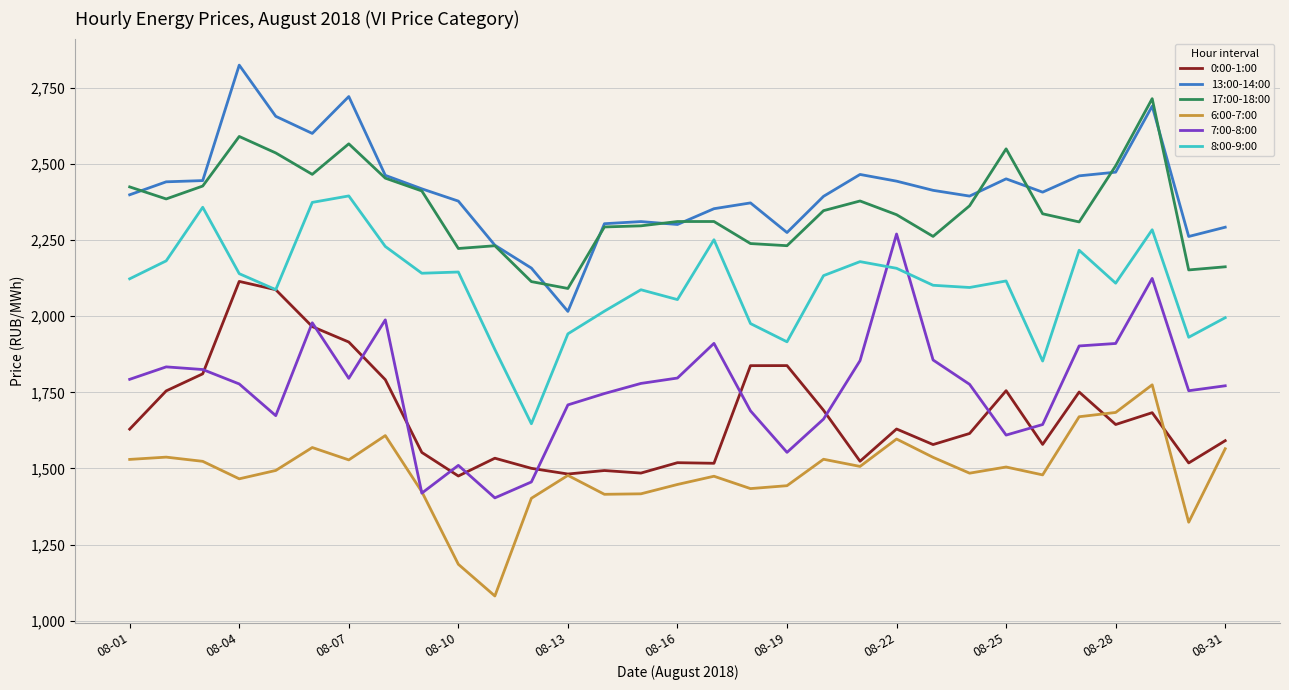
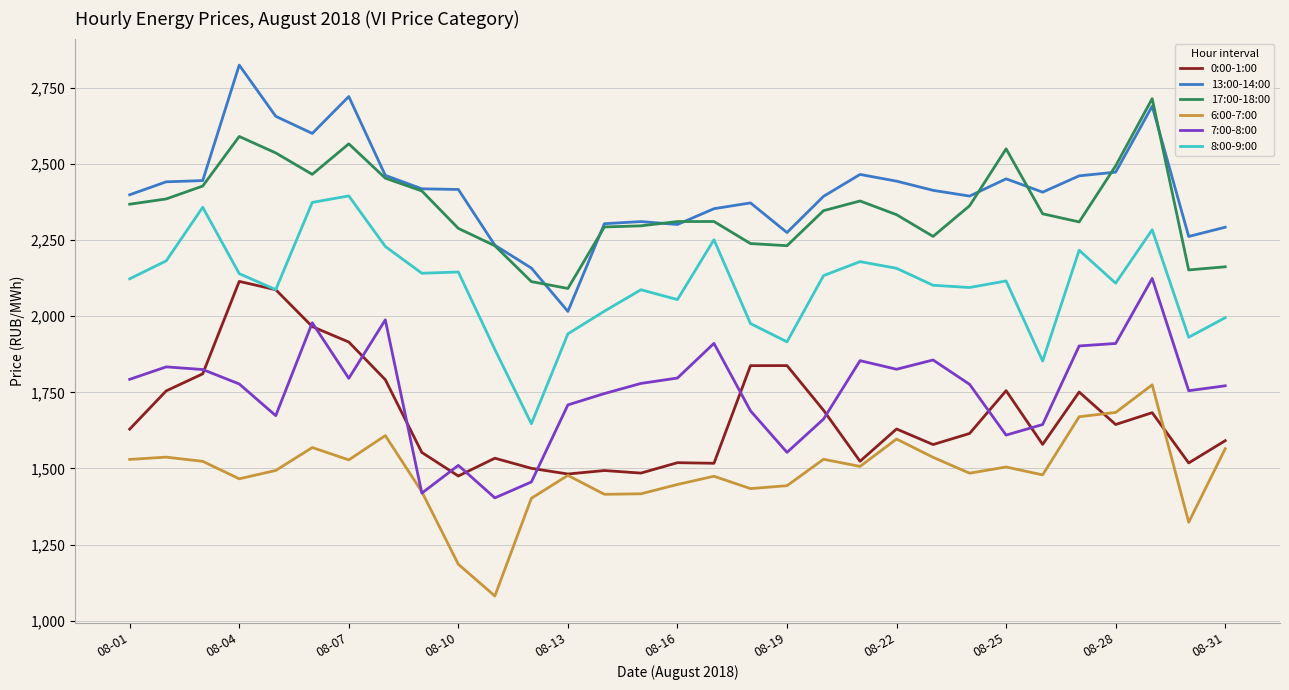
  {
    "0:00-1:00": {
      "08-01": "1,630",
      "08-04": "2,110",
      "08-07": "1,920",
      "08-10": "1,480",
      "08-16": "1,520",
      "08-19": "1,840",
      "08-22": "1,630",
      "08-25": "1,760",
      "08-28": "1,640",
      "08-31": "1,590"
    },
    "13:00-14:00": {
      "08-01": "2,400",
      "08-04": "2,820",
      "08-07": "2,720",
-     "08-10": "2,380",
+     "08-10": "2,420",
      "08-13": "2,020",
      "08-16": "2,300",
      "08-19": "2,270",
      "08-22": "2,440",
      "08-25": "2,450",
      "08-28": "2,470",
      "08-31": "2,290"
    },
    "17:00-18:00": {
-     "08-01": "2,420",
+     "08-01": "2,370",
      "08-04": "2,590",
      "08-07": "2,570",
-     "08-10": "2,220",
+     "08-10": "2,290",
      "08-13": "2,090",
      "08-16": "2,310",
      "08-19": "2,230",
      "08-22": "2,330",
      "08-25": "2,550",
      "08-28": "2,490",
      "08-31": "2,160"
    },
    "6:00-7:00": {
      "08-01": "1,530",
      "08-04": "1,470",
      "08-07": "1,530",
      "08-10": "1,190",
      "08-16": "1,450",
      "08-19": "1,440",
      "08-22": "1,600",
      "08-25": "1,500",
      "08-28": "1,680",
      "08-31": "1,560"
    },
    "7:00-8:00": {
      "08-01": "1,790",
      "08-04": "1,780",
      "08-07": "1,800",
      "08-10": "1,510",
      "08-13": "1,710",
      "08-16": "1,800",
      "08-19": "1,550",
-     "08-22": "2,270",
+     "08-22": "1,830",
      "08-25": "1,610",
      "08-28": "1,910",
      "08-31": "1,770"
    },
    "8:00-9:00": {
      "08-01": "2,120",
      "08-04": "2,140",
      "08-07": "2,400",
      "08-10": "2,150",
      "08-13": "1,940",
      "08-16": "2,050",
      "08-19": "1,920",
      "08-22": "2,160",
      "08-25": "2,120",
      "08-28": "2,110",
      "08-31": "2,000"
    }
  }
